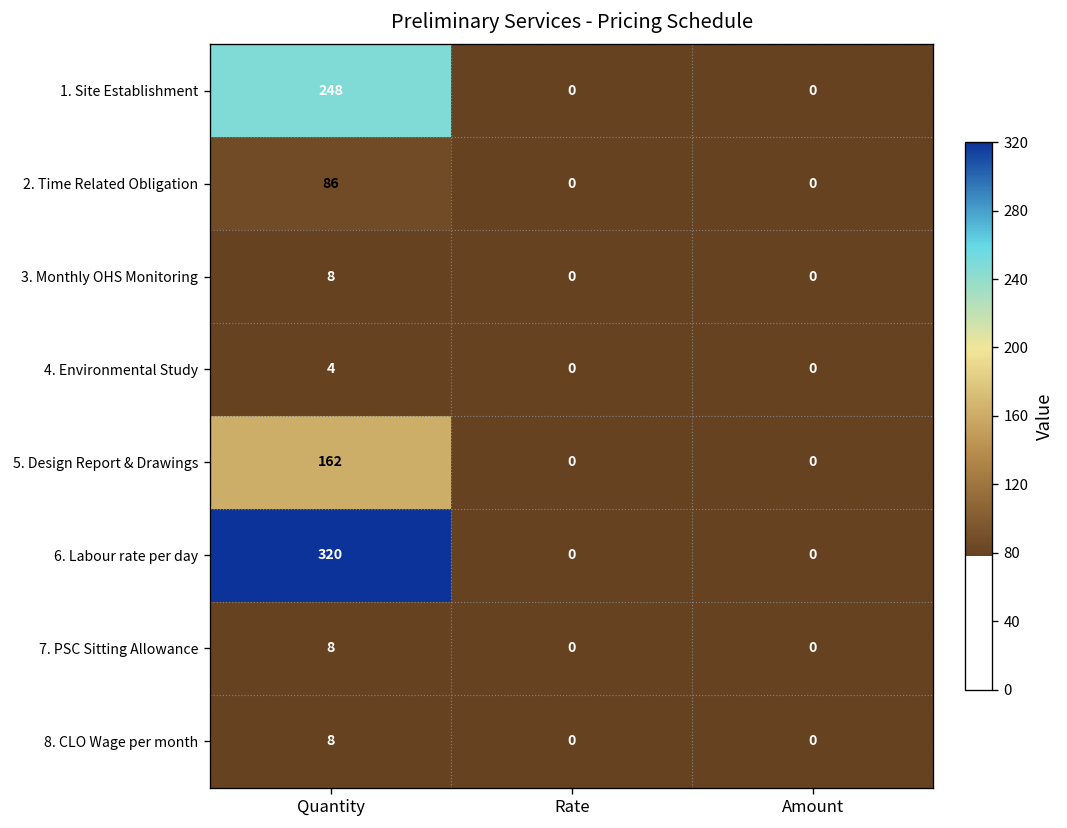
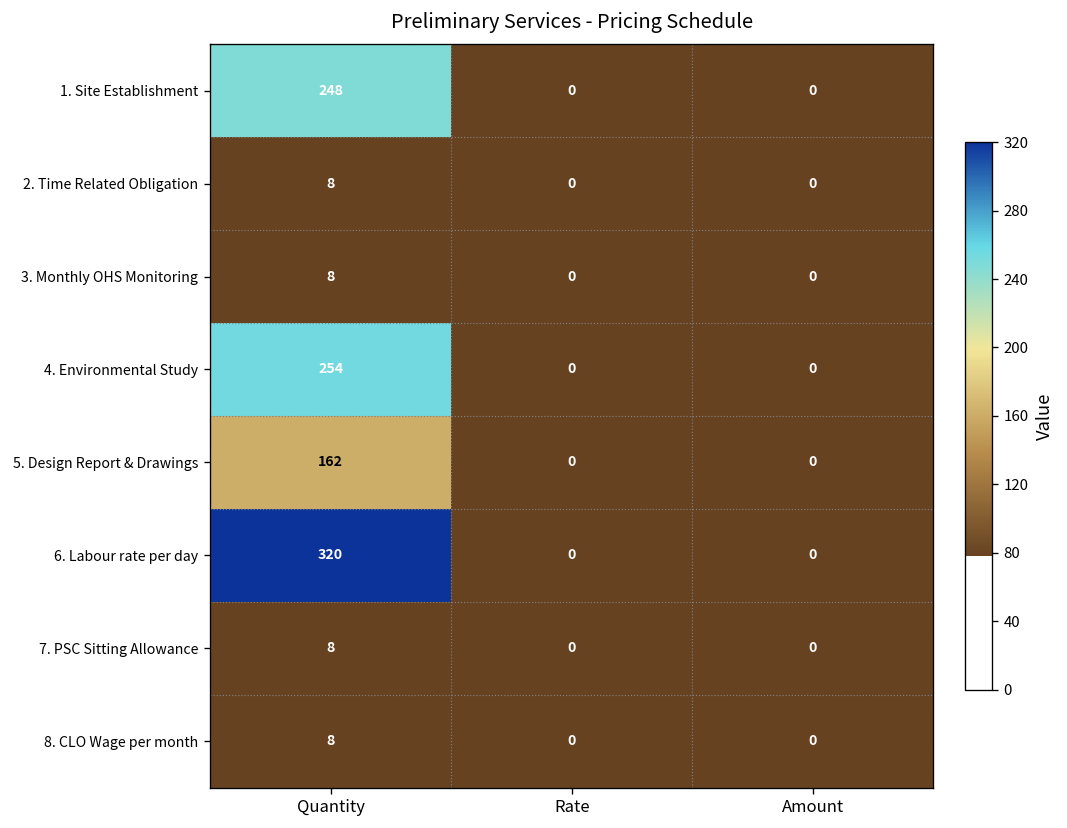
  {
    "1. Site Establishment": {
      "Quantity": 248,
      "Rate": 0,
      "Amount": 0
    },
    "2. Time Related Obligation": {
-     "Quantity": 86,
+     "Quantity": 8,
      "Rate": 0,
      "Amount": 0
    },
    "3. Monthly OHS Monitoring": {
      "Quantity": 8,
      "Rate": 0,
      "Amount": 0
    },
    "4. Environmental Study": {
-     "Quantity": 4,
+     "Quantity": 254,
      "Rate": 0,
      "Amount": 0
    },
    "5. Design Report & Drawings": {
      "Quantity": 162,
      "Rate": 0,
      "Amount": 0
    },
    "6. Labour rate per day": {
      "Quantity": 320,
      "Rate": 0,
      "Amount": 0
    },
    "7. PSC Sitting Allowance": {
      "Quantity": 8,
      "Rate": 0,
      "Amount": 0
    },
    "8. CLO Wage per month": {
      "Quantity": 8,
      "Rate": 0,
      "Amount": 0
    }
  }
